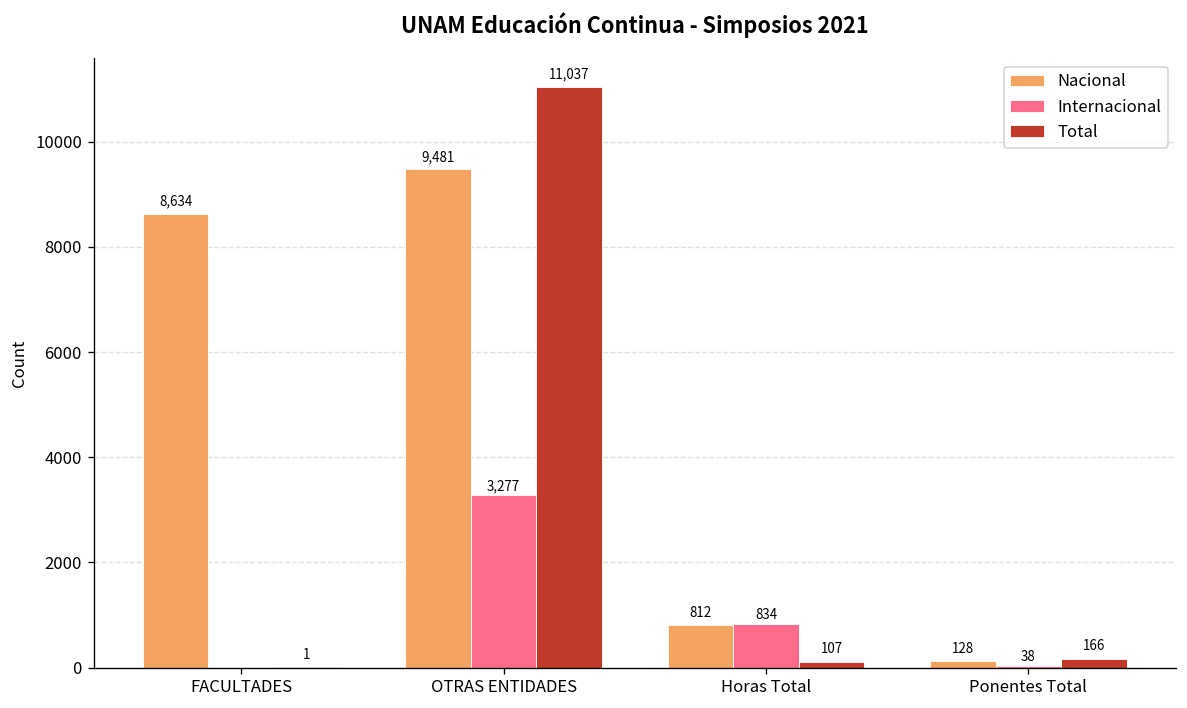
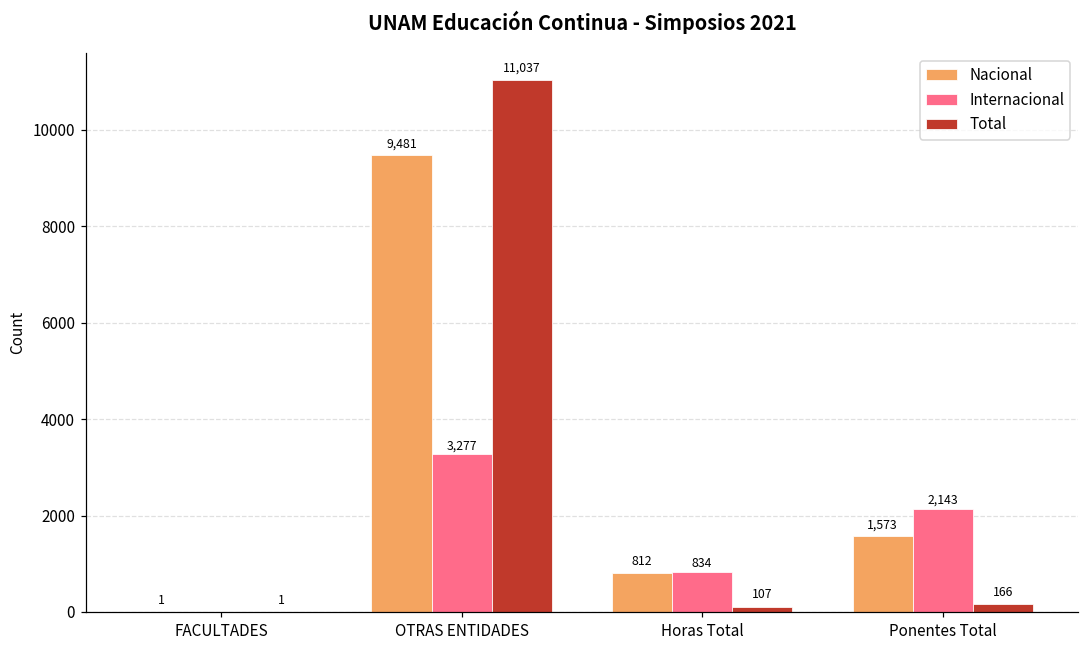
  {
    "Nacional": {
-     "FACULTADES": "8,634",
+     "FACULTADES": "1",
      "OTRAS ENTIDADES": "9,481",
      "Horas Total": "812",
-     "Ponentes Total": "128"
+     "Ponentes Total": "1,573"
    },
    "Internacional": {
      "OTRAS ENTIDADES": "3,277",
      "Horas Total": "834",
-     "Ponentes Total": "38"
+     "Ponentes Total": "2,143"
    },
    "Total": {
      "FACULTADES": "1",
      "OTRAS ENTIDADES": "11,037",
      "Horas Total": "107",
      "Ponentes Total": "166"
    }
  }
